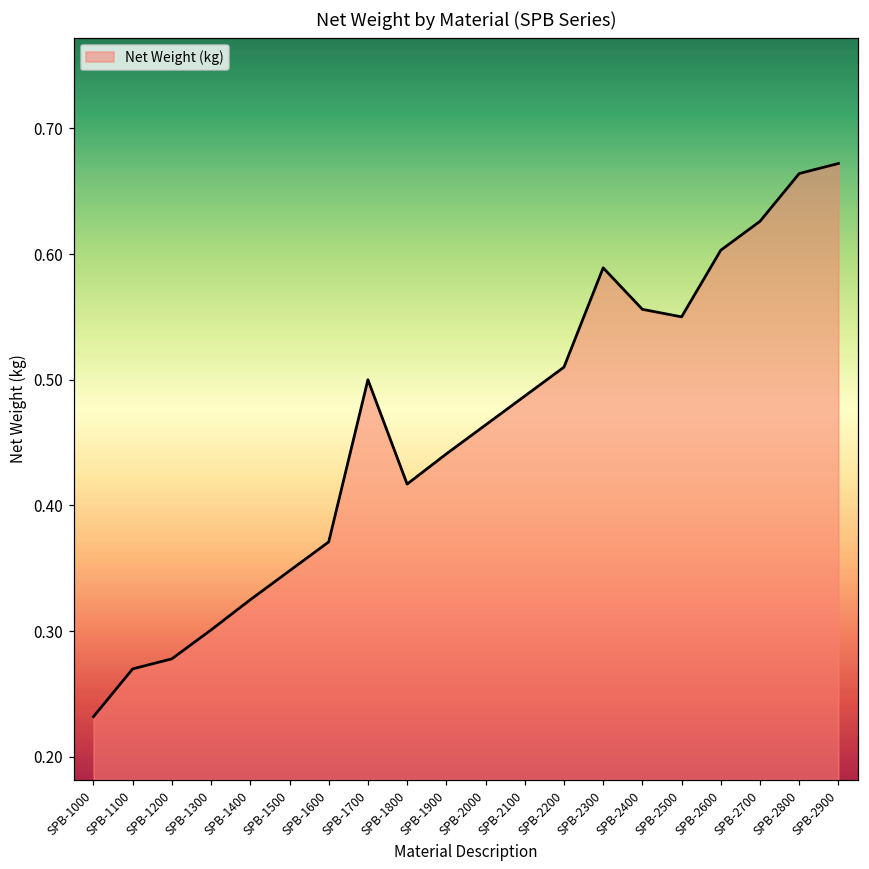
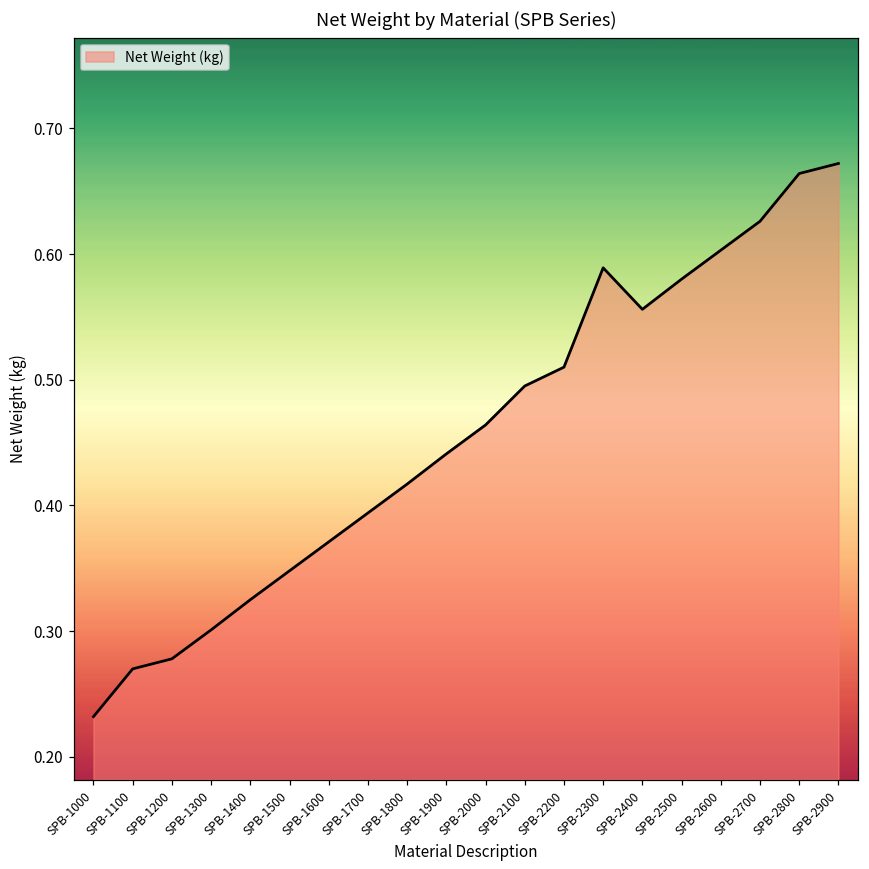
  {
    "SPB-1000": 0.232,
    "SPB-1100": 0.270,
    "SPB-1200": 0.278,
    "SPB-1300": 0.301,
    "SPB-1400": 0.325,
    "SPB-1500": 0.348,
    "SPB-1600": 0.371,
-   "SPB-1700": 0.500,
+   "SPB-1700": 0.394,
    "SPB-1800": 0.417,
    "SPB-1900": 0.441,
    "SPB-2000": 0.464,
-   "SPB-2100": 0.487,
+   "SPB-2100": 0.495,
    "SPB-2200": 0.510,
    "SPB-2300": 0.589,
    "SPB-2400": 0.556,
-   "SPB-2500": 0.55,
+   "SPB-2500": 0.58,
    "SPB-2600": 0.603,
    "SPB-2700": 0.626,
    "SPB-2800": 0.664,
    "SPB-2900": 0.672
  }
